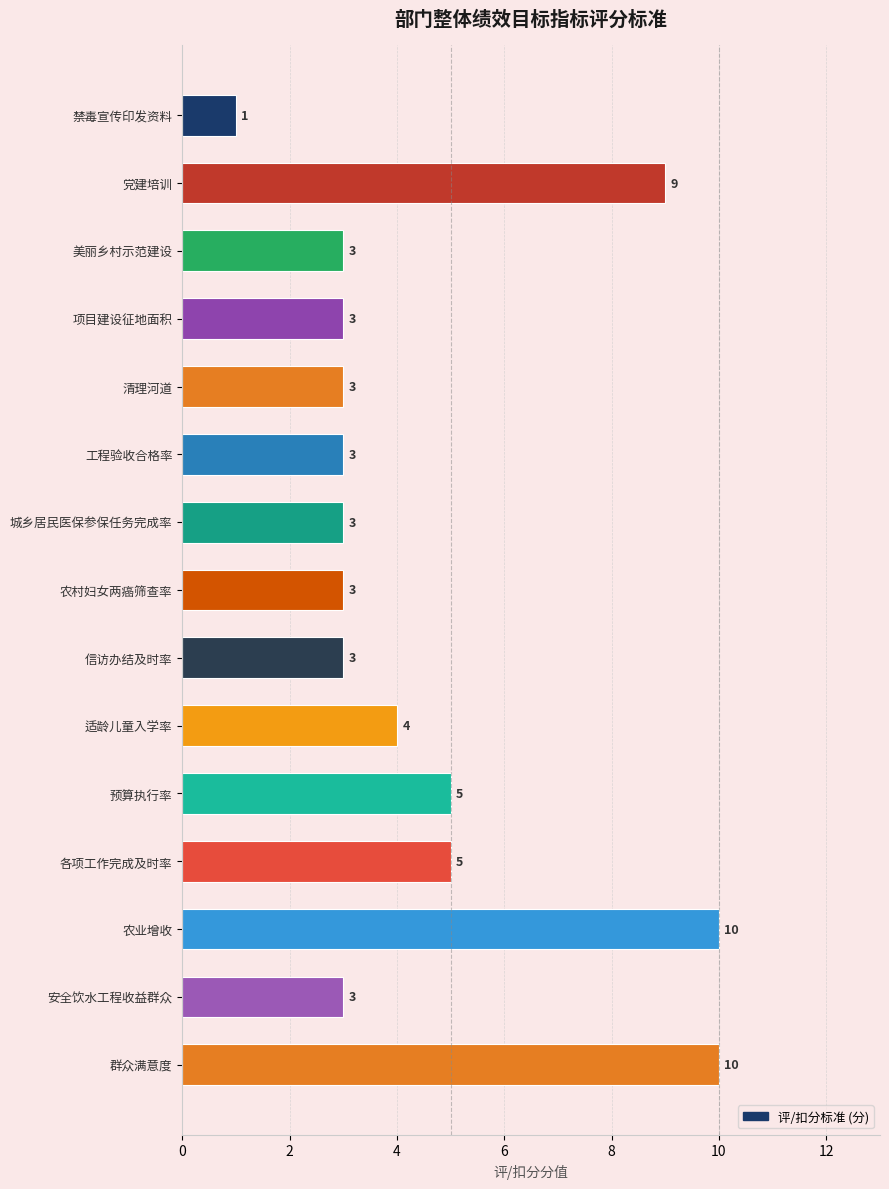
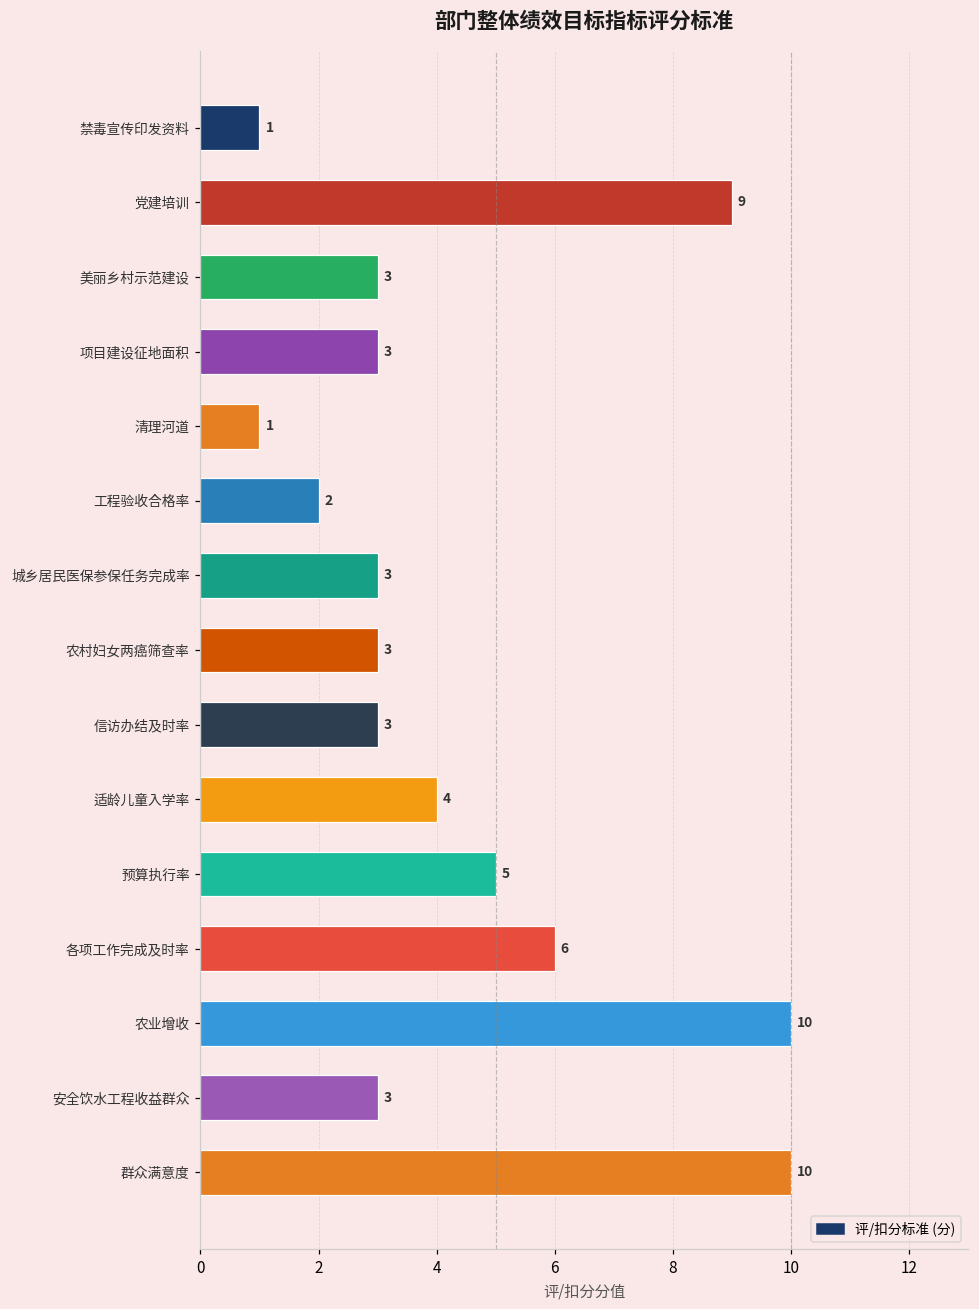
  {
    "禁毒宣传印发资料": 1,
    "党建培训": 9,
    "美丽乡村示范建设": 3,
    "项目建设征地面积": 3,
-   "清理河道": 3,
-   "工程验收合格率": 3,
+   "清理河道": 1,
+   "工程验收合格率": 2,
    "城乡居民医保参保任务完成率": 3,
    "农村妇女两癌筛查率": 3,
    "信访办结及时率": 3,
    "适龄儿童入学率": 4,
    "预算执行率": 5,
-   "各项工作完成及时率": 5,
+   "各项工作完成及时率": 6,
    "农业增收": 10,
    "安全饮水工程收益群众": 3,
    "群众满意度": 10
  }
